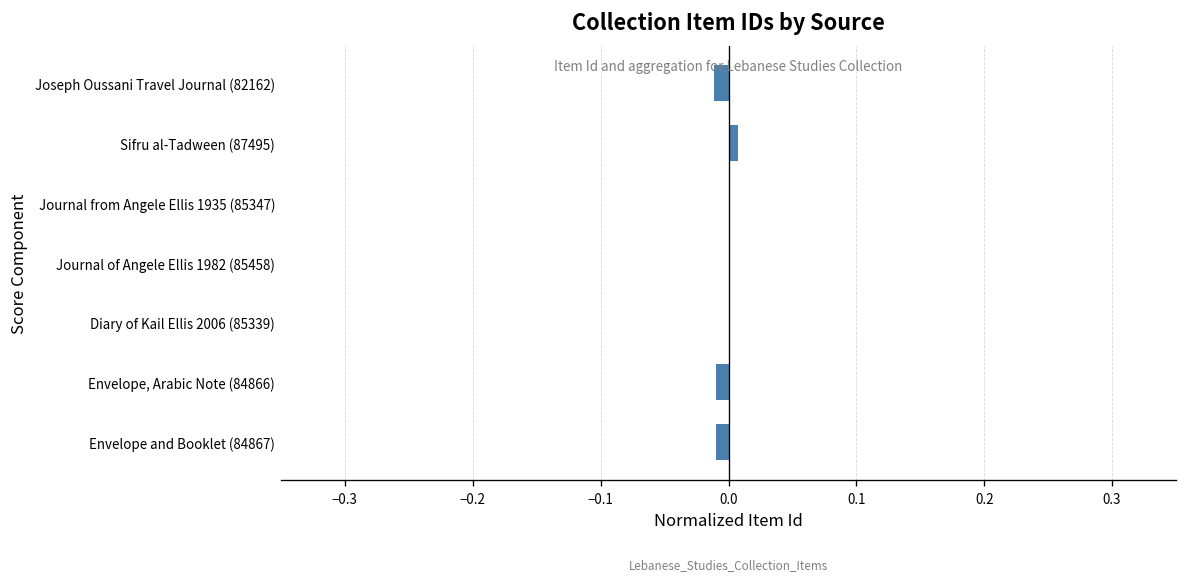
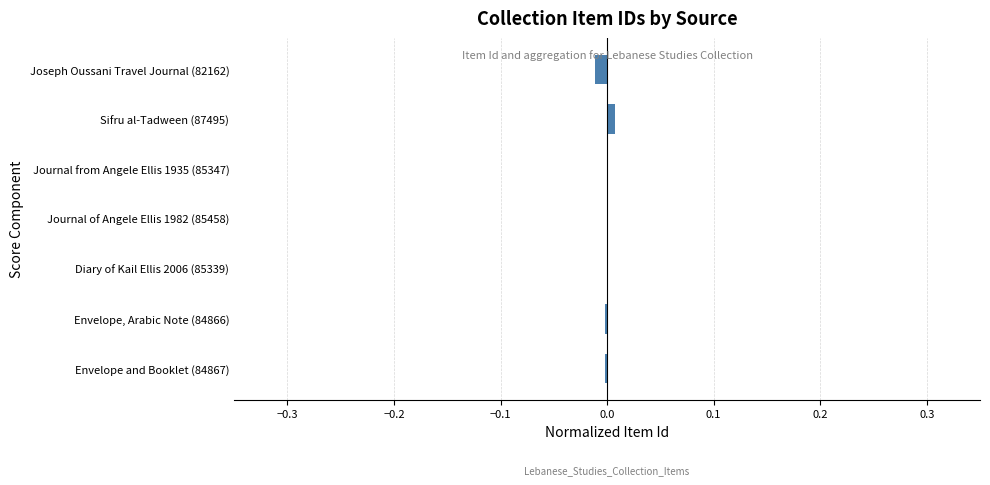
  {
    "Joseph Oussani Travel Journal (82162)": -0.011,
    "Sifru al-Tadween (87495)": 0.008,
    "Diary of Kail Ellis 2006 (85339)": 0.000,
-   "Envelope, Arabic Note (84866)": -0.010,
-   "Envelope and Booklet (84867)": -0.009
+   "Envelope, Arabic Note (84866)": -0.002,
+   "Envelope and Booklet (84867)": -0.002
  }
